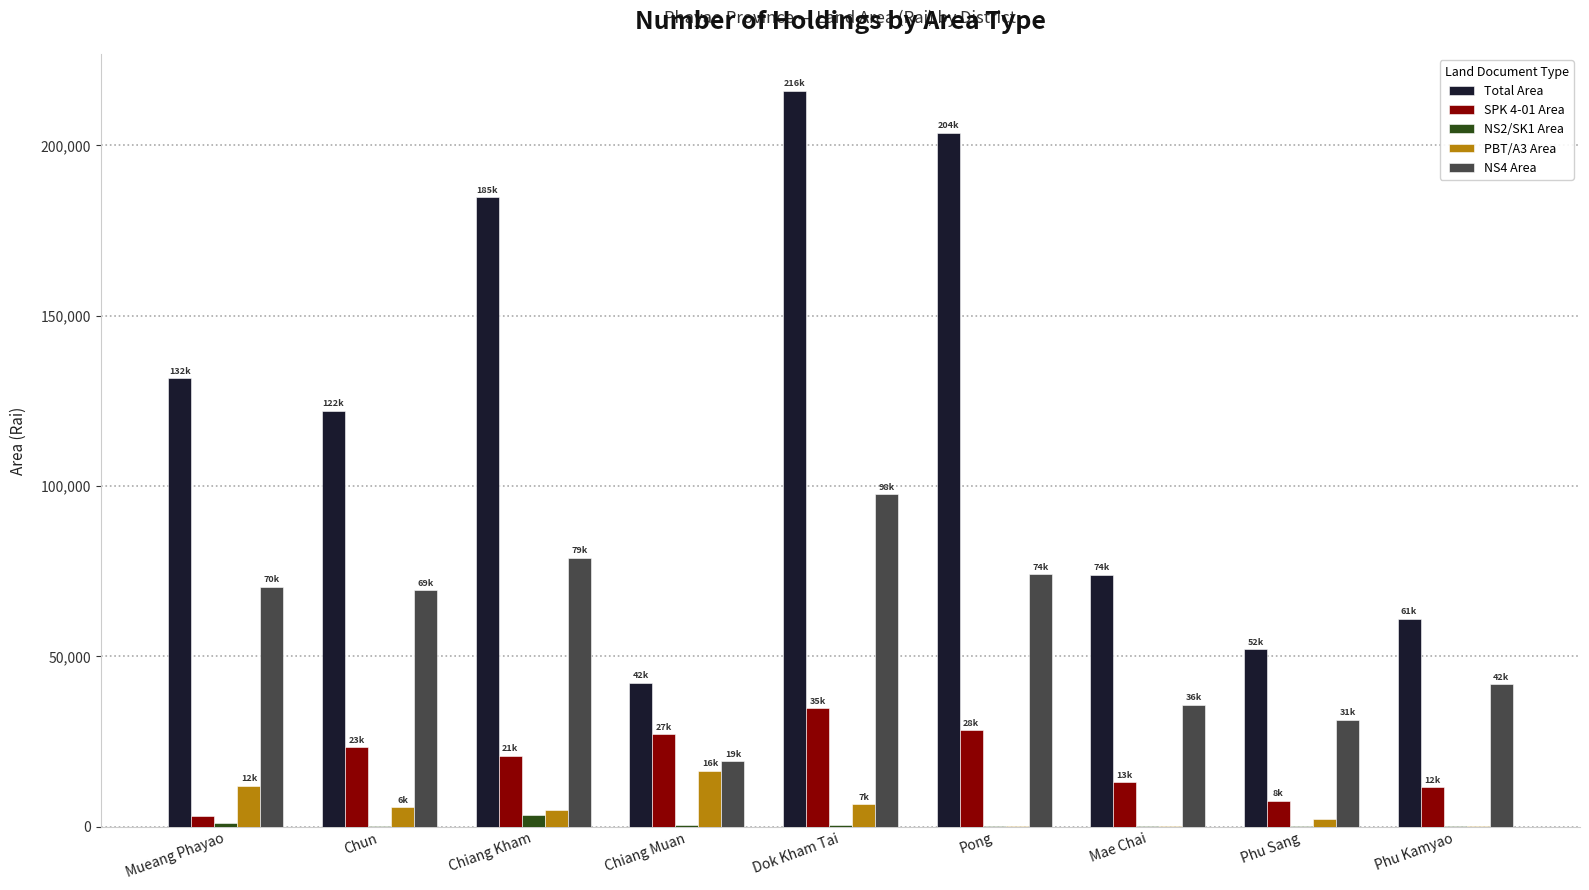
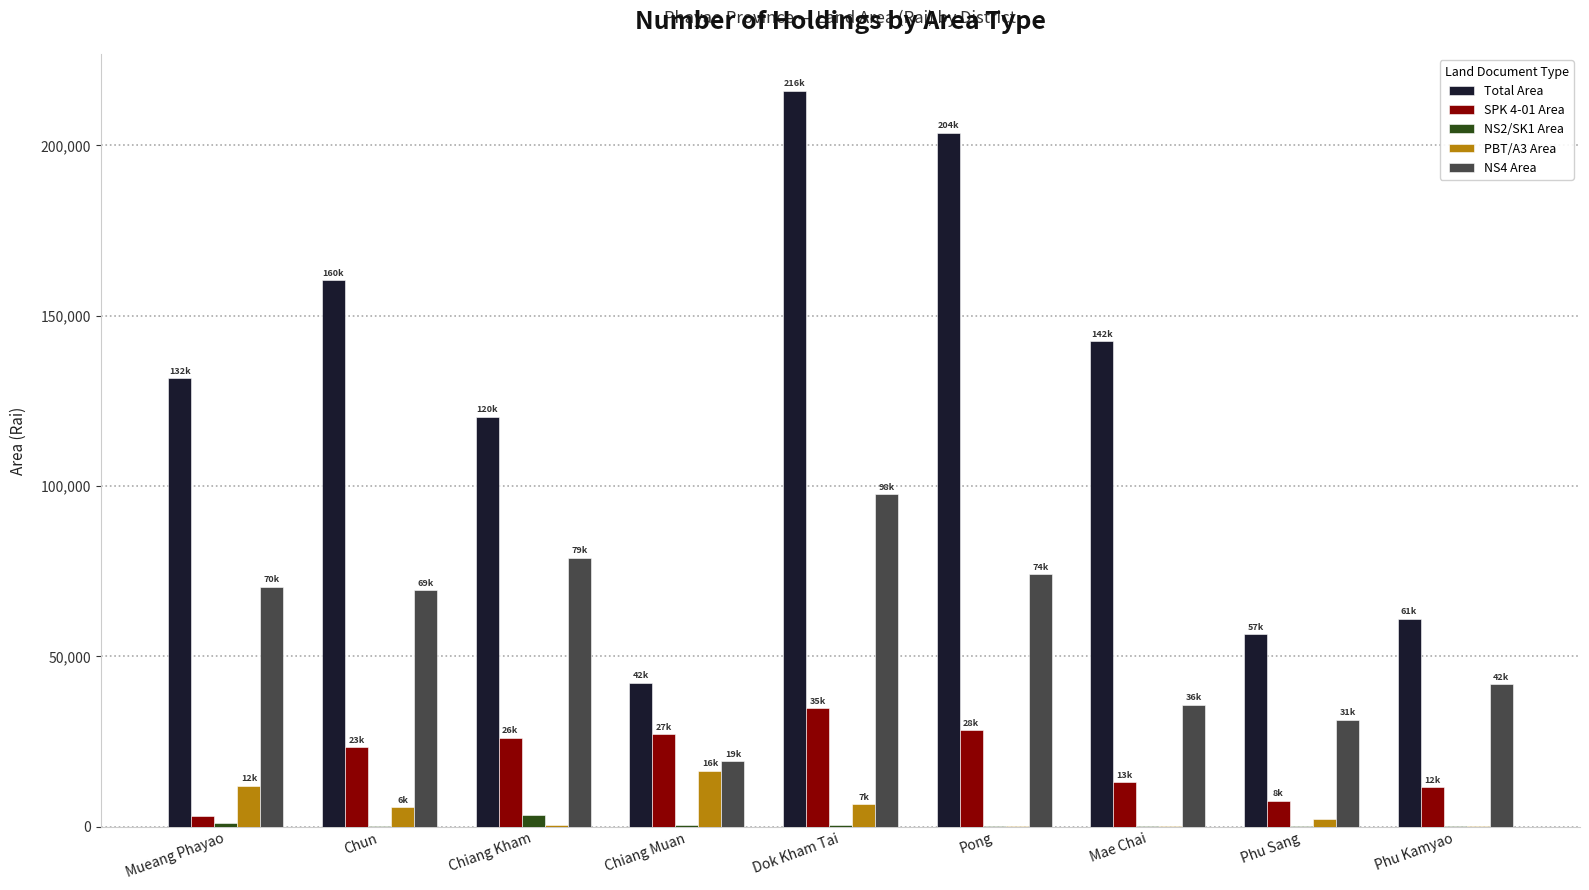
  {
    "Total Area": {
      "Mueang Phayao": "132k",
-     "Chun": "122k",
-     "Chiang Kham": "185k",
+     "Chun": "160k",
+     "Chiang Kham": "120k",
      "Chiang Muan": "42k",
      "Dok Kham Tai": "216k",
      "Pong": "204k",
-     "Mae Chai": "74k",
-     "Phu Sang": "52k",
+     "Mae Chai": "142k",
+     "Phu Sang": "57k",
      "Phu Kamyao": "61k"
    },
    "SPK 4-01 Area": {
      "Chun": "23k",
-     "Chiang Kham": "21k",
+     "Chiang Kham": "26k",
      "Chiang Muan": "27k",
      "Dok Kham Tai": "35k",
      "Pong": "28k",
      "Mae Chai": "13k",
      "Phu Sang": "8k",
      "Phu Kamyao": "12k"
    },
    "PBT/A3 Area": {
-     "Chiang Kham": "5,000",
+     "Chiang Kham": "0",
      "Phu Sang": "2,000"
    }
  }
